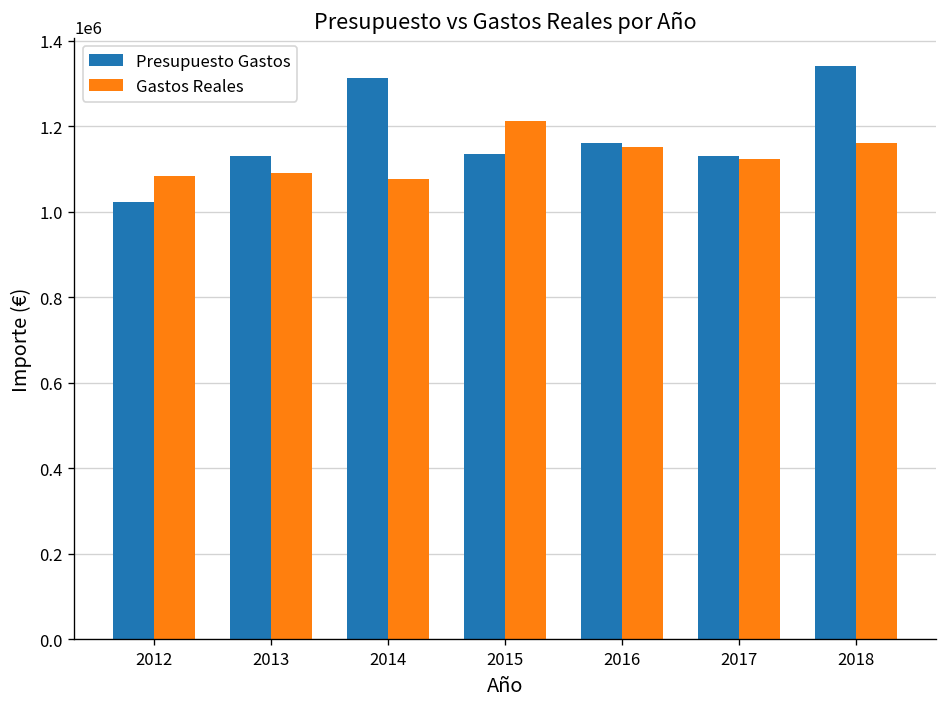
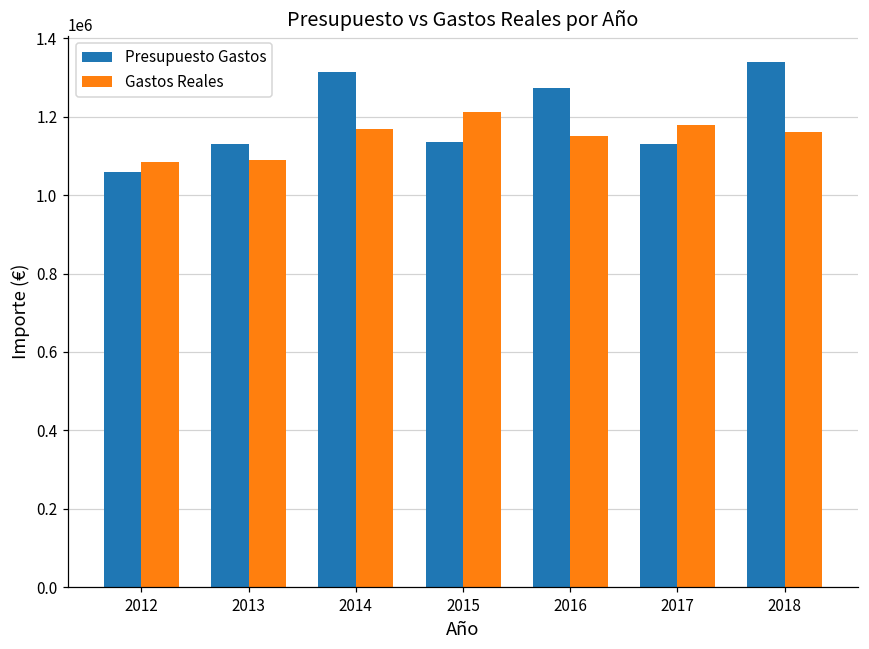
  {
    "Presupuesto Gastos": {
-     "2012": 1020000,
+     "2012": 1060000,
      "2013": 1130000,
      "2014": 1310000,
      "2015": 1140000,
-     "2016": 1160000,
+     "2016": 1270000,
      "2017": 1130000,
      "2018": 1340000
    },
    "Gastos Reales": {
      "2012": 1080000,
      "2013": 1090000,
-     "2014": 1080000,
+     "2014": 1170000,
      "2015": 1210000,
      "2016": 1150000,
-     "2017": 1120000,
+     "2017": 1180000,
      "2018": 1160000
    }
  }
